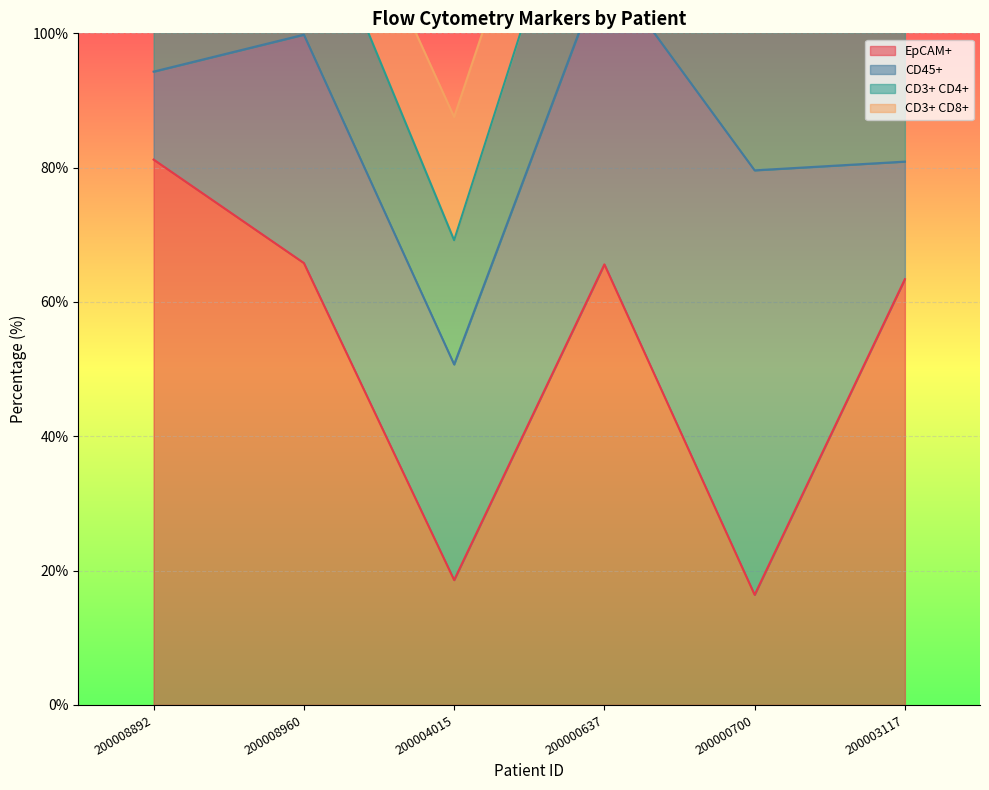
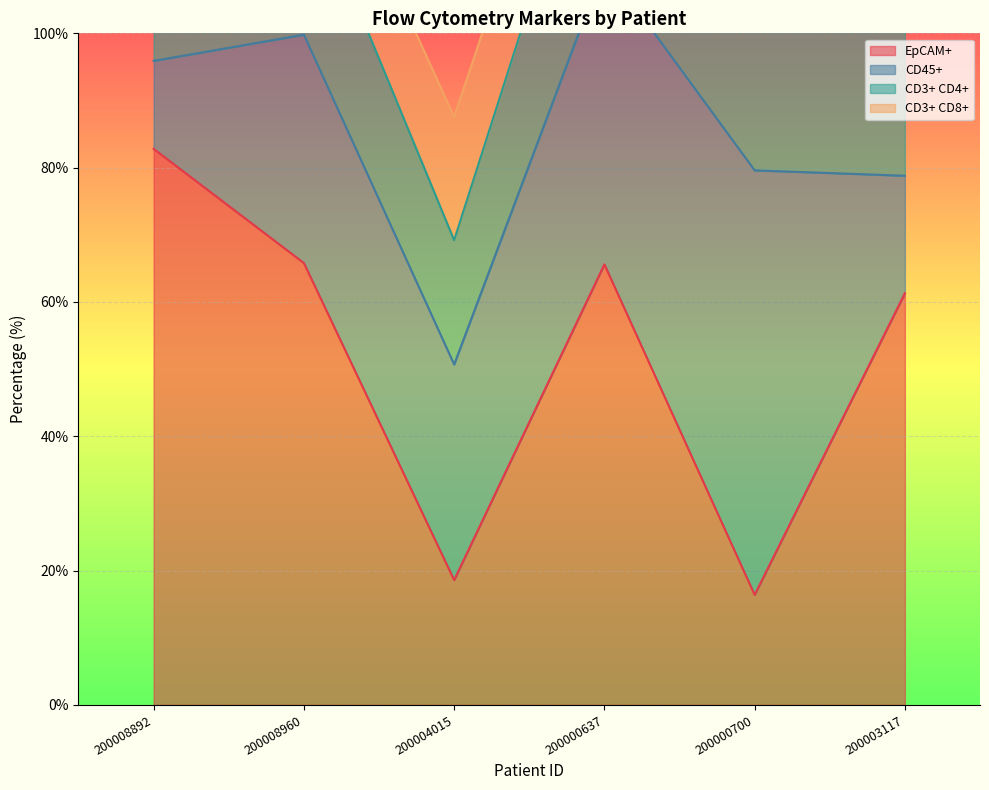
  {
    "EpCAM+": {
-     "200008892": "81%",
+     "200008892": "83%",
      "200008960": "66%",
      "200004015": "19%",
      "200000637": "66%",
      "200000700": "16%",
-     "200003117": "63%"
+     "200003117": "61%"
    },
    "CD3+ CD8+": {
      "200004015": "18%"
    }
  }
